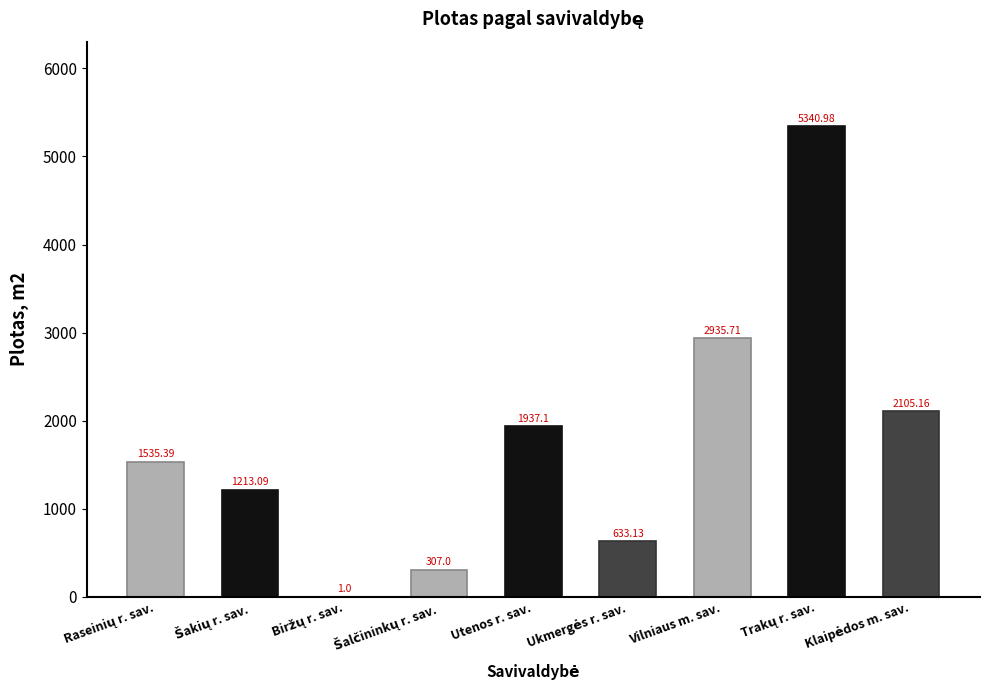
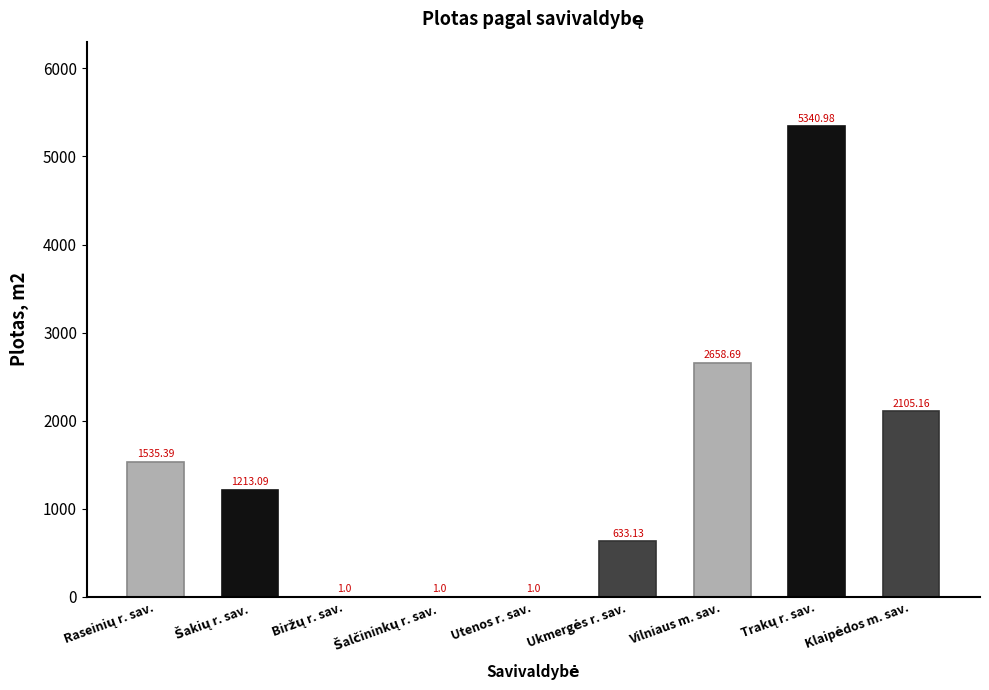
  {
    "Raseinių r. sav.": 1535.39,
    "Šakių r. sav.": 1213.09,
    "Biržų r. sav.": 1.0,
-   "Šalčininkų r. sav.": 307.0,
-   "Utenos r. sav.": 1937.1,
+   "Šalčininkų r. sav.": 1.0,
+   "Utenos r. sav.": 1.0,
    "Ukmergės r. sav.": 633.13,
-   "Vilniaus m. sav.": 2935.71,
+   "Vilniaus m. sav.": 2658.69,
    "Trakų r. sav.": 5340.98,
    "Klaipėdos m. sav.": 2105.16
  }
